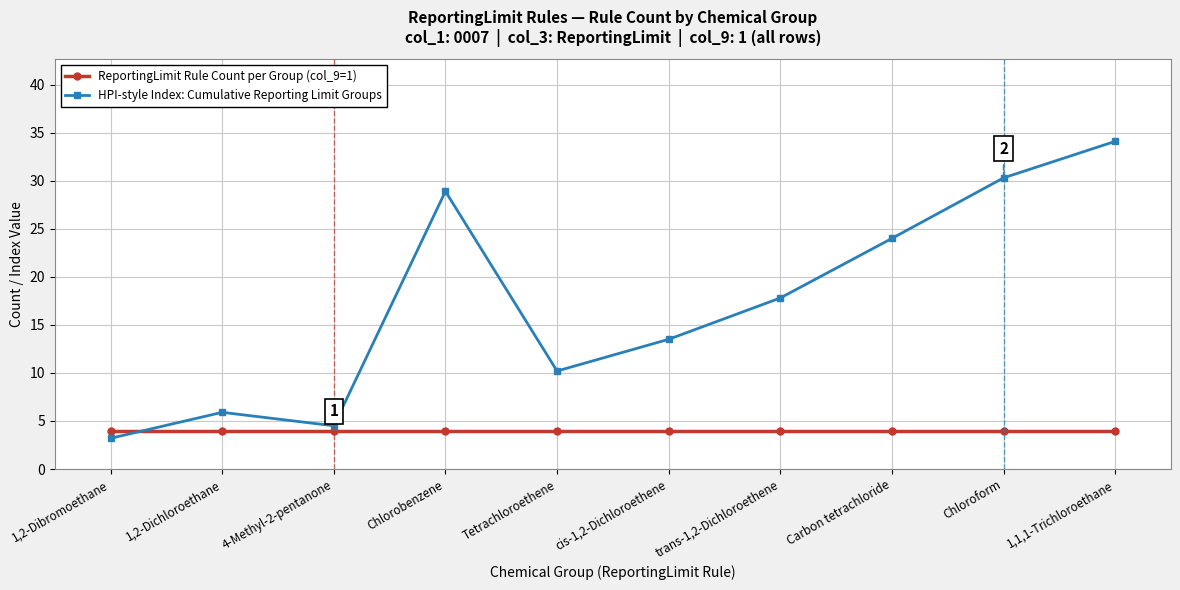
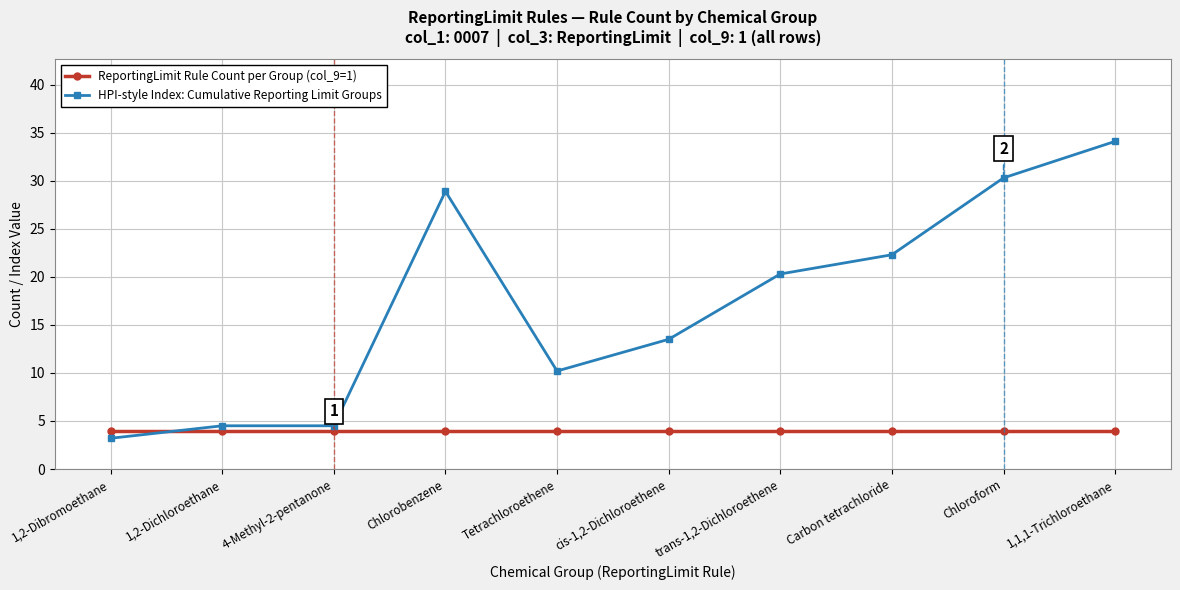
  {
    "ReportingLimit Rule Count per Group (col_9=1)": {
      "1,2-Dibromoethane": 4,
      "1,2-Dichloroethane": 4,
      "4-Methyl-2-pentanone": 4,
      "Chlorobenzene": 4,
      "Tetrachloroethene": 4,
      "cis-1,2-Dichloroethene": 4,
      "trans-1,2-Dichloroethene": 4,
      "Carbon tetrachloride": 4,
      "Chloroform": 4,
      "1,1,1-Trichloroethane": 4
    },
    "HPI-style Index: Cumulative Reporting Limit Groups": {
      "1,2-Dibromoethane": 3,
-     "1,2-Dichloroethane": 6,
+     "1,2-Dichloroethane": 5,
      "Chlorobenzene": 29,
      "Tetrachloroethene": 10,
      "cis-1,2-Dichloroethene": 14,
-     "trans-1,2-Dichloroethene": 18,
-     "Carbon tetrachloride": 24,
+     "trans-1,2-Dichloroethene": 20,
+     "Carbon tetrachloride": 22,
      "1,1,1-Trichloroethane": 34
    }
  }
